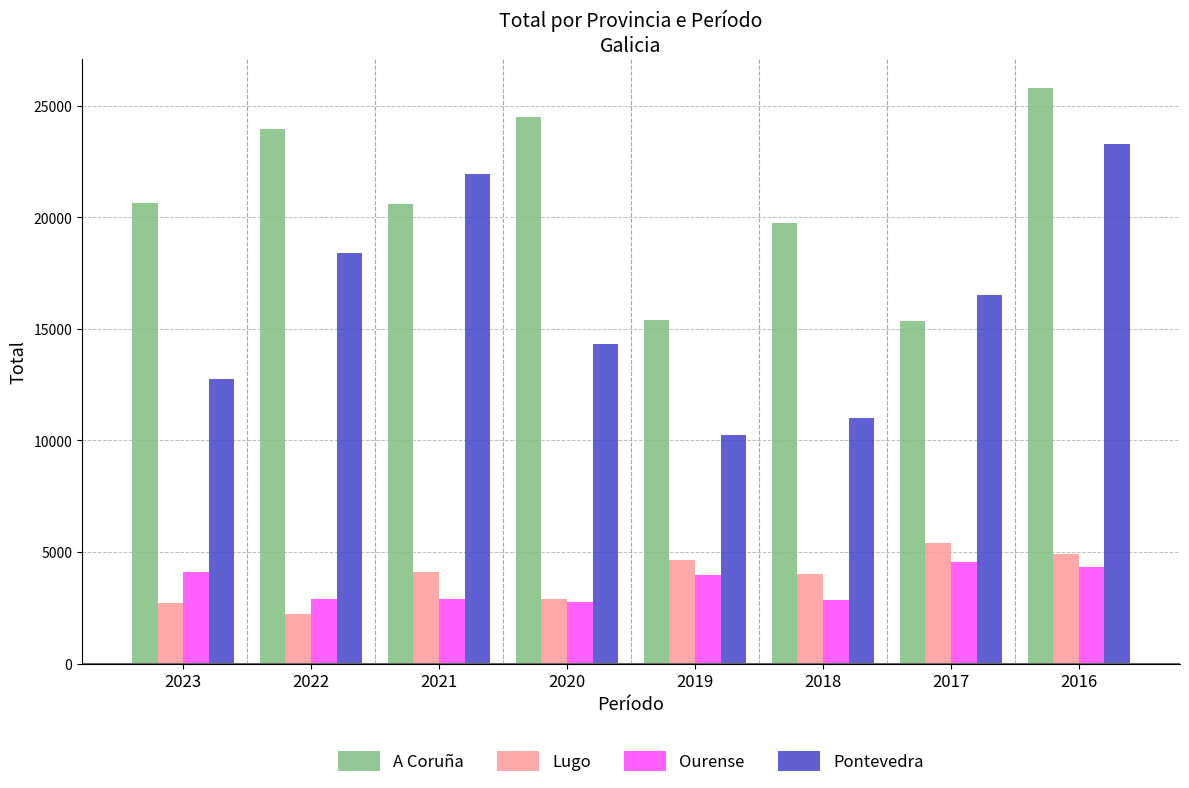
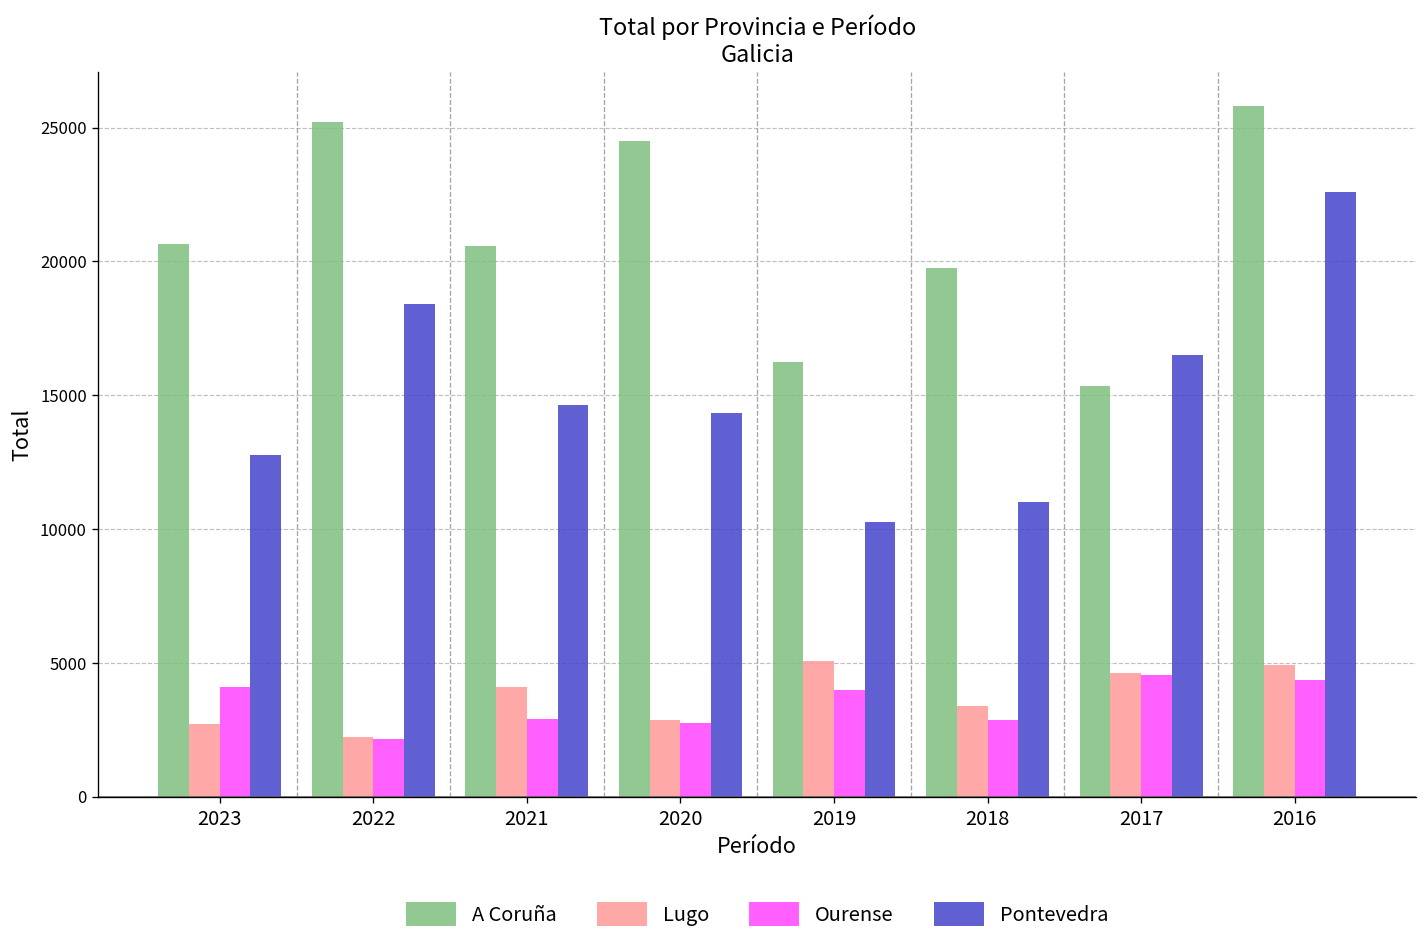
  {
    "A Coruña": {
      "2023": 20700,
-     "2022": 24000,
+     "2022": 25200,
      "2021": 20600,
      "2020": 24500,
-     "2019": 15400,
+     "2019": 16200,
      "2018": 19800,
      "2017": 15400,
      "2016": 25800
    },
    "Lugo": {
      "2023": 2700,
      "2022": 2200,
      "2021": 4100,
      "2020": 2900,
-     "2019": 4700,
-     "2018": 4000,
-     "2017": 5400,
+     "2019": 5100,
+     "2018": 3400,
+     "2017": 4600,
      "2016": 4900
    },
    "Ourense": {
      "2023": 4100,
-     "2022": 2900,
+     "2022": 2200,
      "2021": 2900,
      "2020": 2700,
      "2019": 4000,
      "2018": 2900,
      "2017": 4600,
      "2016": 4300
    },
    "Pontevedra": {
      "2023": 12800,
      "2022": 18400,
-     "2021": 22000,
+     "2021": 14600,
      "2020": 14300,
      "2019": 10300,
      "2018": 11000,
      "2017": 16500,
-     "2016": 23300
+     "2016": 22600
    }
  }
